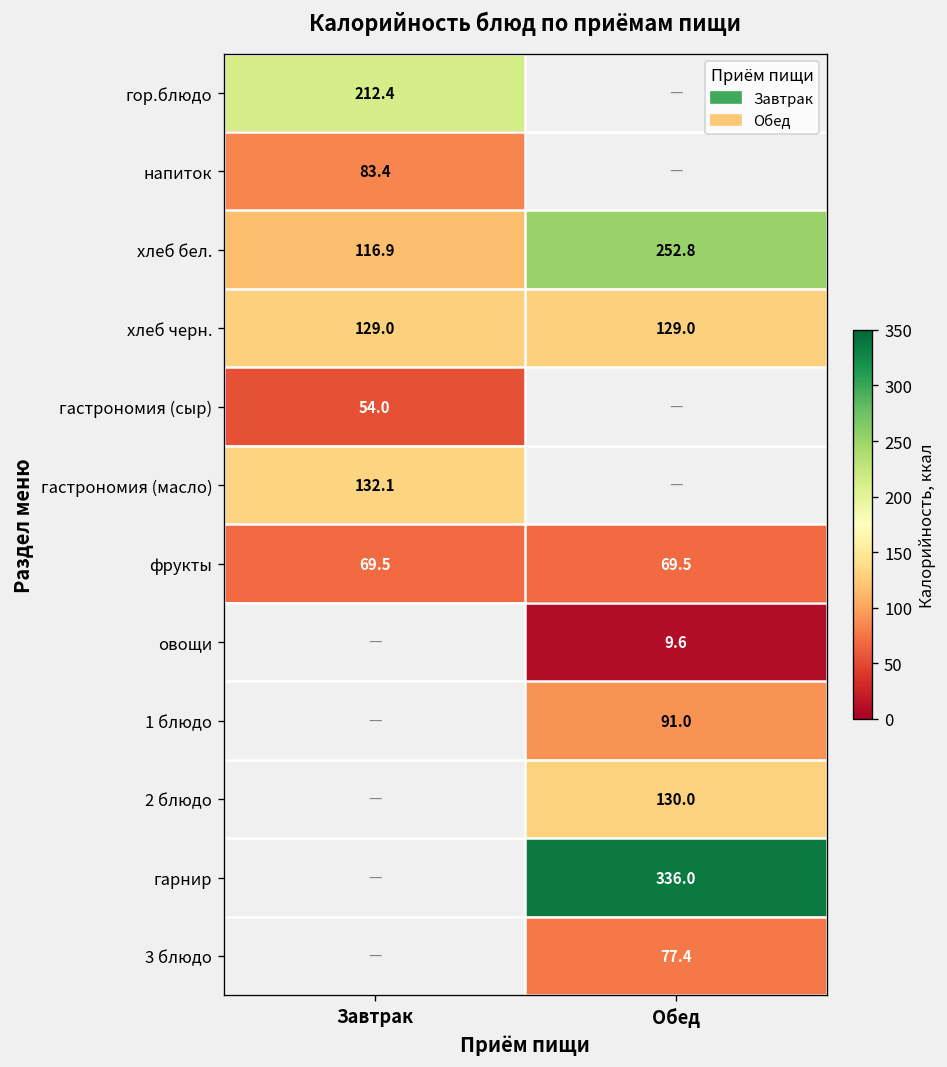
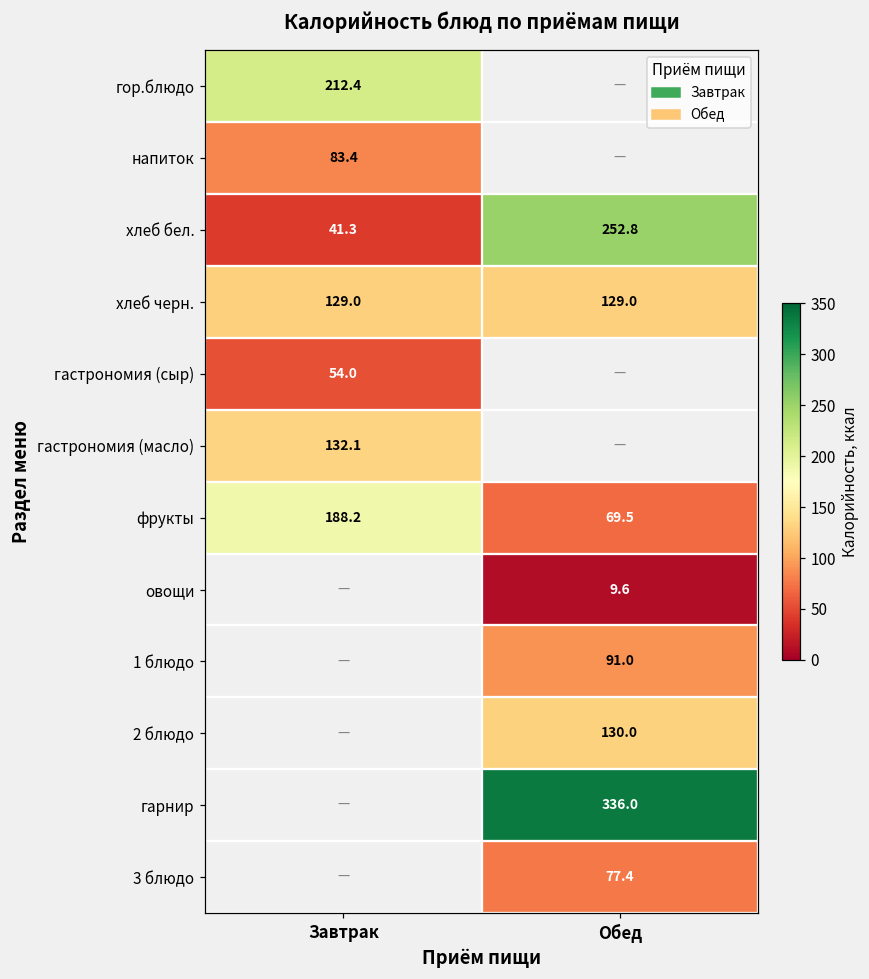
  {
    "гор.блюдо": {
      "Завтрак": 212.4
    },
    "напиток": {
      "Завтрак": 83.4
    },
    "хлеб бел.": {
-     "Завтрак": 116.9,
+     "Завтрак": 41.3,
      "Обед": 252.8
    },
    "хлеб черн.": {
      "Завтрак": 129.0,
      "Обед": 129.0
    },
    "гастрономия (сыр)": {
      "Завтрак": 54.0
    },
    "гастрономия (масло)": {
      "Завтрак": 132.1
    },
    "фрукты": {
-     "Завтрак": 69.5,
+     "Завтрак": 188.2,
      "Обед": 69.5
    },
    "овощи": {
      "Обед": 9.6
    },
    "1 блюдо": {
      "Обед": 91.0
    },
    "2 блюдо": {
      "Обед": 130.0
    },
    "гарнир": {
      "Обед": 336.0
    },
    "3 блюдо": {
      "Обед": 77.4
    }
  }
